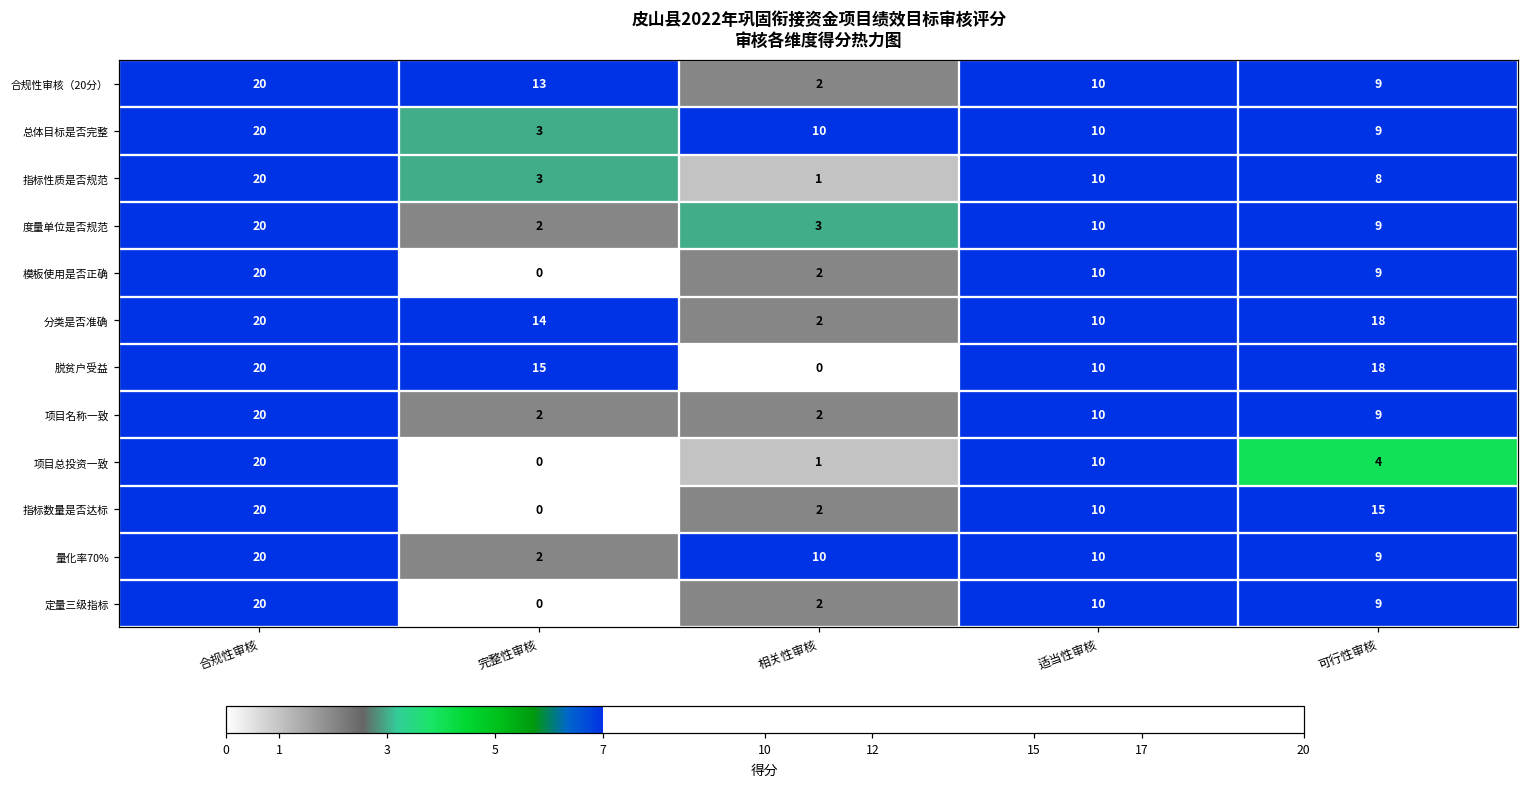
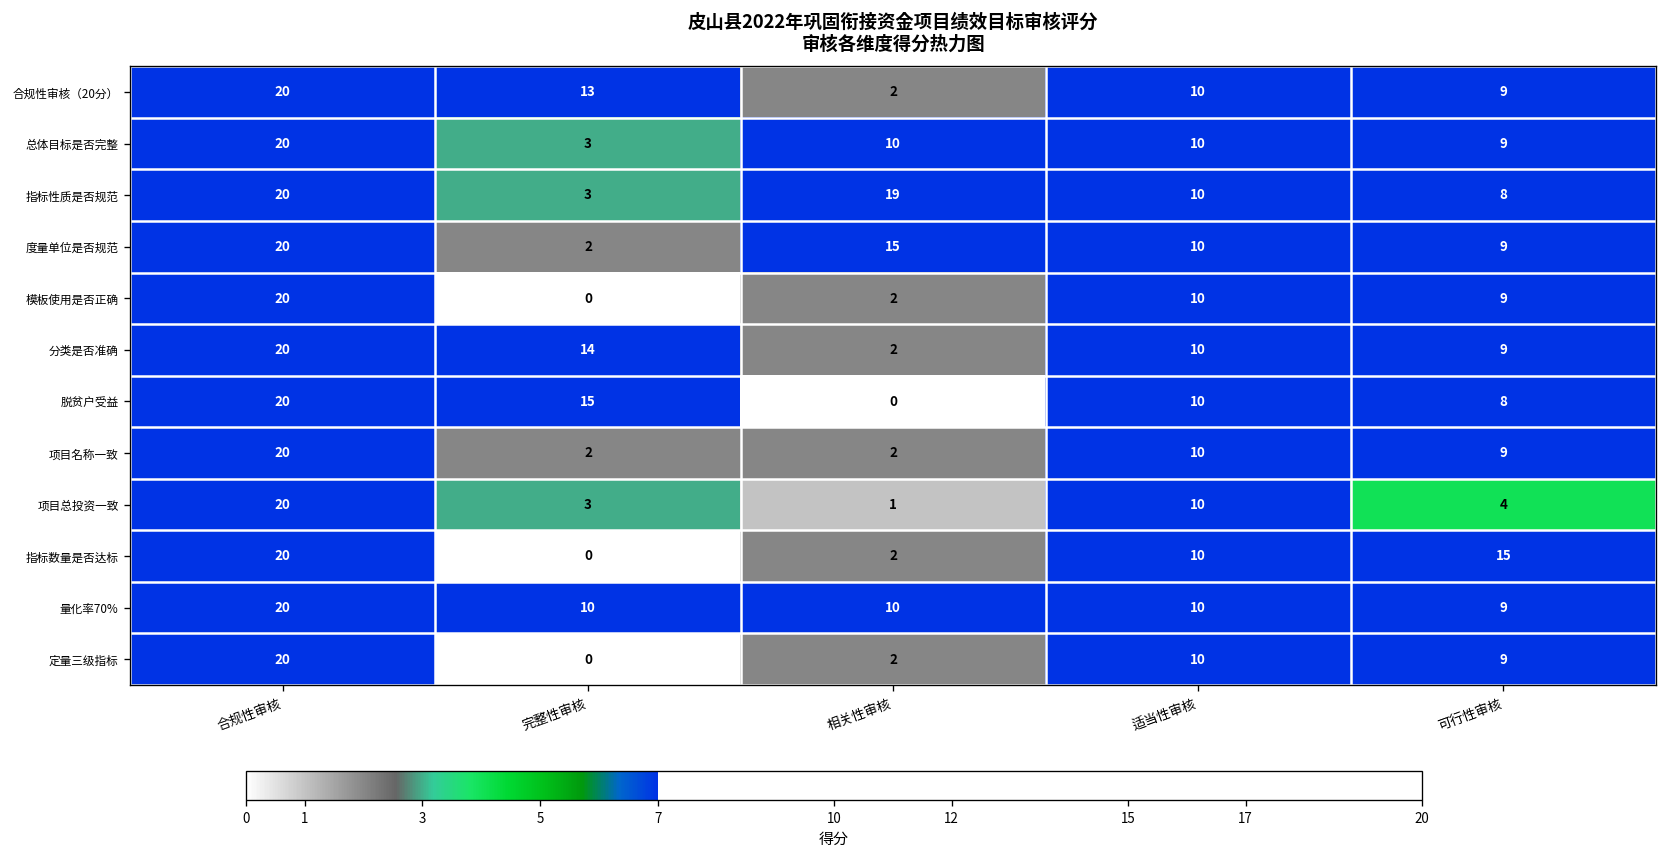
  {
    "合规性审核（20分）": {
      "合规性审核": 20,
      "完整性审核": 13,
      "相关性审核": 2,
      "适当性审核": 10,
      "可行性审核": 9
    },
    "总体目标是否完整": {
      "合规性审核": 20,
      "完整性审核": 3,
      "相关性审核": 10,
      "适当性审核": 10,
      "可行性审核": 9
    },
    "指标性质是否规范": {
      "合规性审核": 20,
      "完整性审核": 3,
-     "相关性审核": 1,
+     "相关性审核": 19,
      "适当性审核": 10,
      "可行性审核": 8
    },
    "度量单位是否规范": {
      "合规性审核": 20,
      "完整性审核": 2,
-     "相关性审核": 3,
+     "相关性审核": 15,
      "适当性审核": 10,
      "可行性审核": 9
    },
    "模板使用是否正确": {
      "合规性审核": 20,
      "完整性审核": 0,
      "相关性审核": 2,
      "适当性审核": 10,
      "可行性审核": 9
    },
    "分类是否准确": {
      "合规性审核": 20,
      "完整性审核": 14,
      "相关性审核": 2,
      "适当性审核": 10,
-     "可行性审核": 18
+     "可行性审核": 9
    },
    "脱贫户受益": {
      "合规性审核": 20,
      "完整性审核": 15,
      "相关性审核": 0,
      "适当性审核": 10,
-     "可行性审核": 18
+     "可行性审核": 8
    },
    "项目名称一致": {
      "合规性审核": 20,
      "完整性审核": 2,
      "相关性审核": 2,
      "适当性审核": 10,
      "可行性审核": 9
    },
    "项目总投资一致": {
      "合规性审核": 20,
-     "完整性审核": 0,
+     "完整性审核": 3,
      "相关性审核": 1,
      "适当性审核": 10,
      "可行性审核": 4
    },
    "指标数量是否达标": {
      "合规性审核": 20,
      "完整性审核": 0,
      "相关性审核": 2,
      "适当性审核": 10,
      "可行性审核": 15
    },
    "量化率70%": {
      "合规性审核": 20,
-     "完整性审核": 2,
+     "完整性审核": 10,
      "相关性审核": 10,
      "适当性审核": 10,
      "可行性审核": 9
    },
    "定量三级指标": {
      "合规性审核": 20,
      "完整性审核": 0,
      "相关性审核": 2,
      "适当性审核": 10,
      "可行性审核": 9
    }
  }
